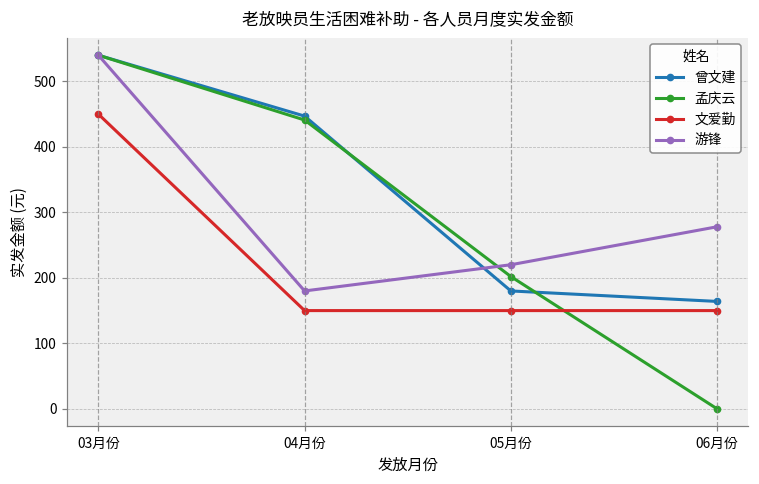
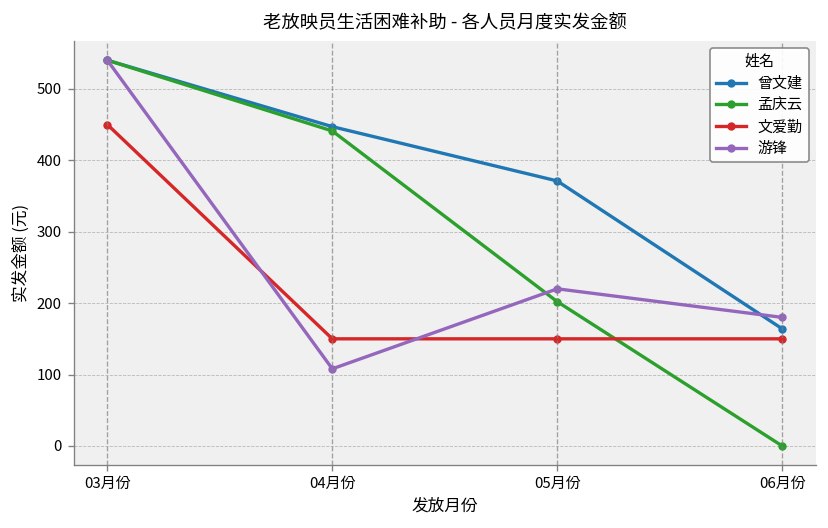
  {
    "曾文建": {
      "04月份": 450,
-     "05月份": 180,
+     "05月份": 370,
      "06月份": 160
    },
    "孟庆云": {
      "04月份": 440,
      "05月份": 200,
      "06月份": 0
    },
    "文爱勤": {
      "03月份": 450,
      "04月份": 150,
      "05月份": 150,
      "06月份": 150
    },
    "游锋": {
-     "04月份": 180,
+     "04月份": 110,
      "05月份": 220,
-     "06月份": 280
+     "06月份": 180
    }
  }
